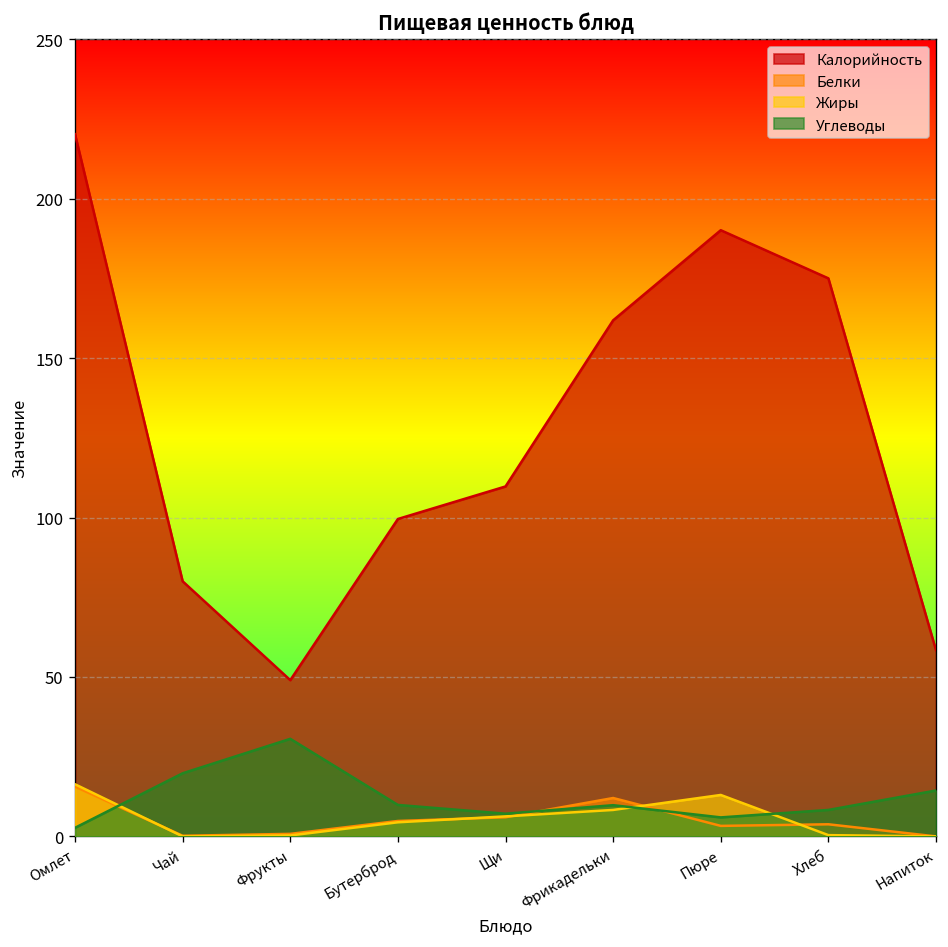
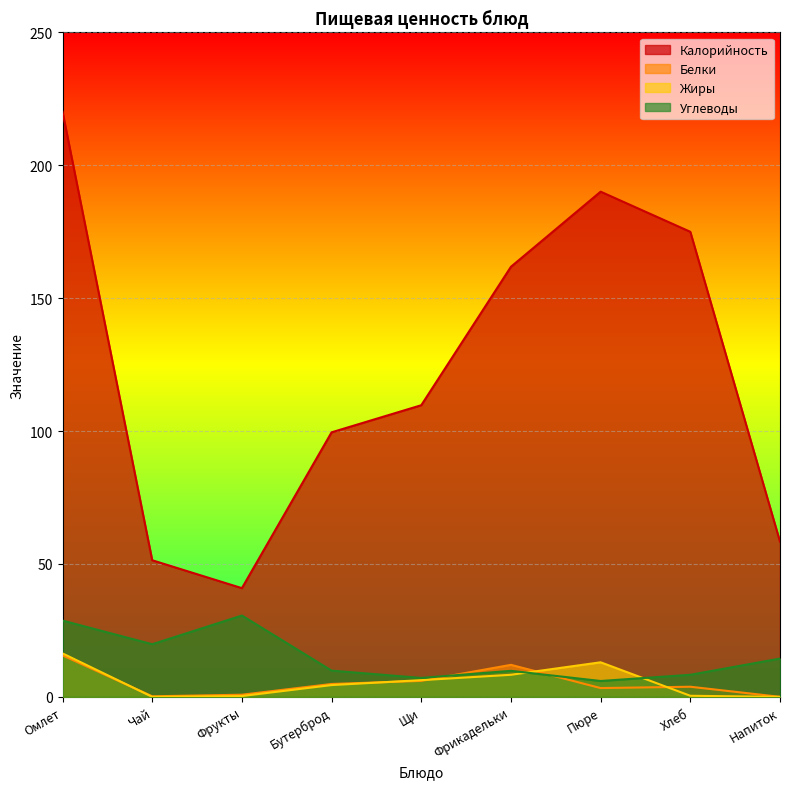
  {
    "Калорийность": {
      "Омлет": 220,
-     "Чай": 80,
-     "Фрукты": 49,
+     "Чай": 51,
+     "Фрукты": 41,
      "Бутерброд": 100,
      "Щи": 110,
      "Фрикадельки": 162,
      "Пюре": 190,
      "Хлеб": 175,
      "Напиток": 58
    },
    "Белки": {
      "Фрикадельки": 12,
      "Пюре": 3,
      "Хлеб": 4
    },
    "Жиры": {
      "Фрикадельки": 8,
      "Пюре": 13,
      "Хлеб": 0
    },
    "Углеводы": {
-     "Омлет": 3,
+     "Омлет": 29,
      "Чай": 20,
      "Фрукты": 31,
      "Бутерброд": 10,
      "Фрикадельки": 10,
      "Пюре": 6,
      "Хлеб": 8,
      "Напиток": 14
    }
  }
